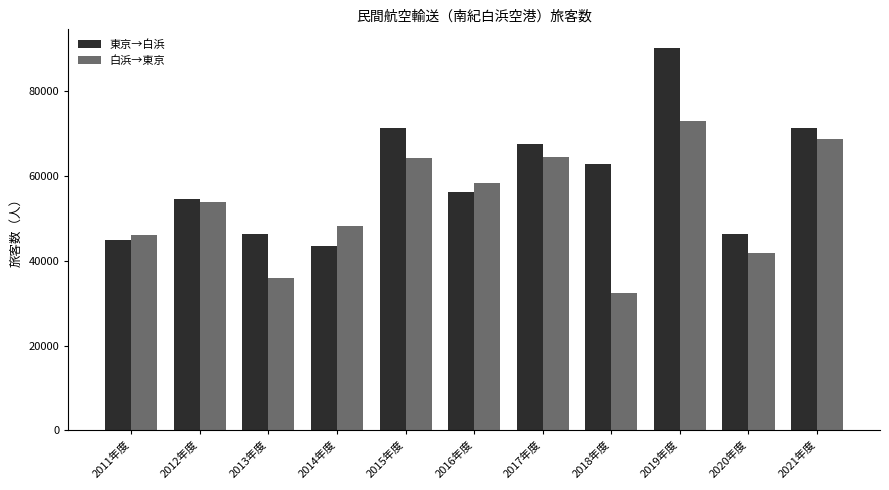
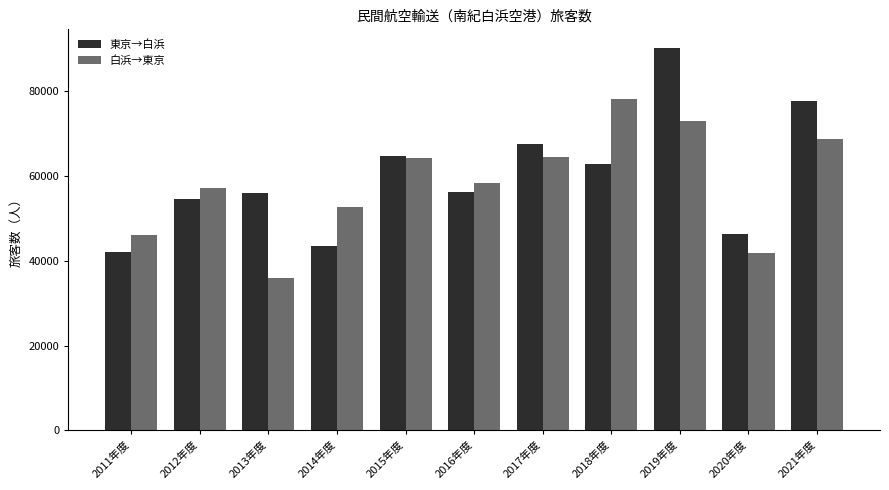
  {
    "東京→白浜": {
-     "2011年度": 45000,
+     "2011年度": 42000,
      "2012年度": 55000,
-     "2013年度": 46000,
+     "2013年度": 56000,
      "2014年度": 43000,
-     "2015年度": 71000,
+     "2015年度": 65000,
      "2016年度": 56000,
      "2017年度": 68000,
      "2018年度": 63000,
      "2019年度": 90000,
      "2020年度": 46000,
-     "2021年度": 71000
+     "2021年度": 78000
    },
    "白浜→東京": {
      "2011年度": 46000,
-     "2012年度": 54000,
+     "2012年度": 57000,
      "2013年度": 36000,
-     "2014年度": 48000,
+     "2014年度": 53000,
      "2015年度": 64000,
      "2016年度": 58000,
      "2017年度": 65000,
-     "2018年度": 33000,
+     "2018年度": 78000,
      "2019年度": 73000,
      "2020年度": 42000,
      "2021年度": 69000
    }
  }
